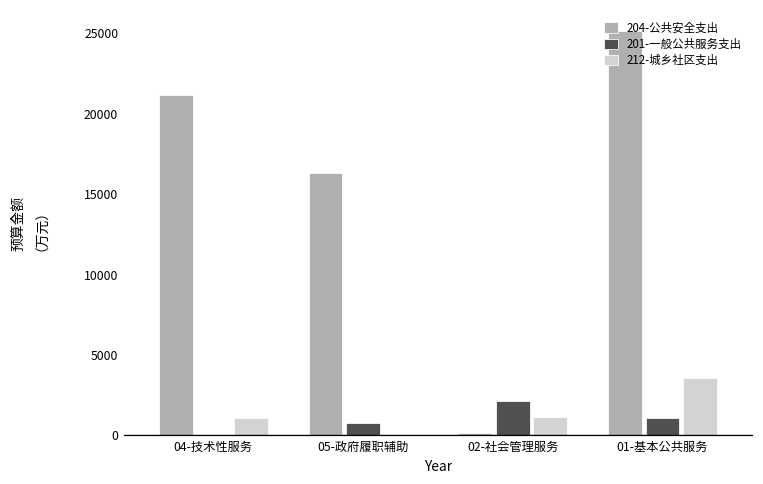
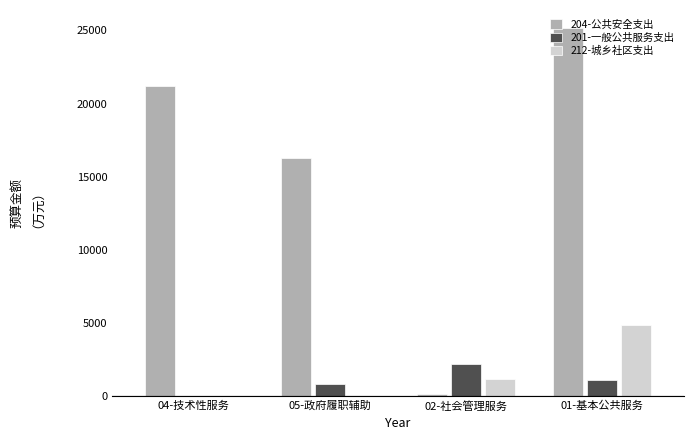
  {
    "204-公共安全支出": {
      "04-技术性服务": 21200,
      "05-政府履职辅助": 16300,
      "01-基本公共服务": 25100
    },
    "201-一般公共服务支出": {
      "04-技术性服务": 0,
      "05-政府履职辅助": 800,
      "02-社会管理服务": 2200,
      "01-基本公共服务": 1100
    },
    "212-城乡社区支出": {
-     "04-技术性服务": 1100,
+     "04-技术性服务": 0,
      "05-政府履职辅助": 0,
      "02-社会管理服务": 1200,
-     "01-基本公共服务": 3600
+     "01-基本公共服务": 4800
    }
  }
